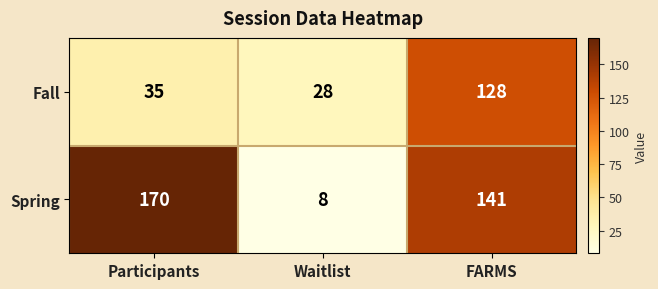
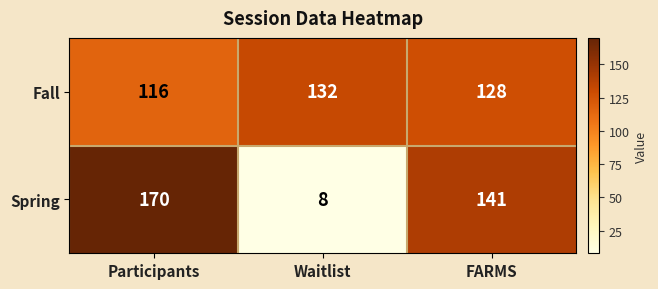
  {
    "Fall": {
-     "Participants": 35,
-     "Waitlist": 28,
+     "Participants": 116,
+     "Waitlist": 132,
      "FARMS": 128
    },
    "Spring": {
      "Participants": 170,
      "Waitlist": 8,
      "FARMS": 141
    }
  }
